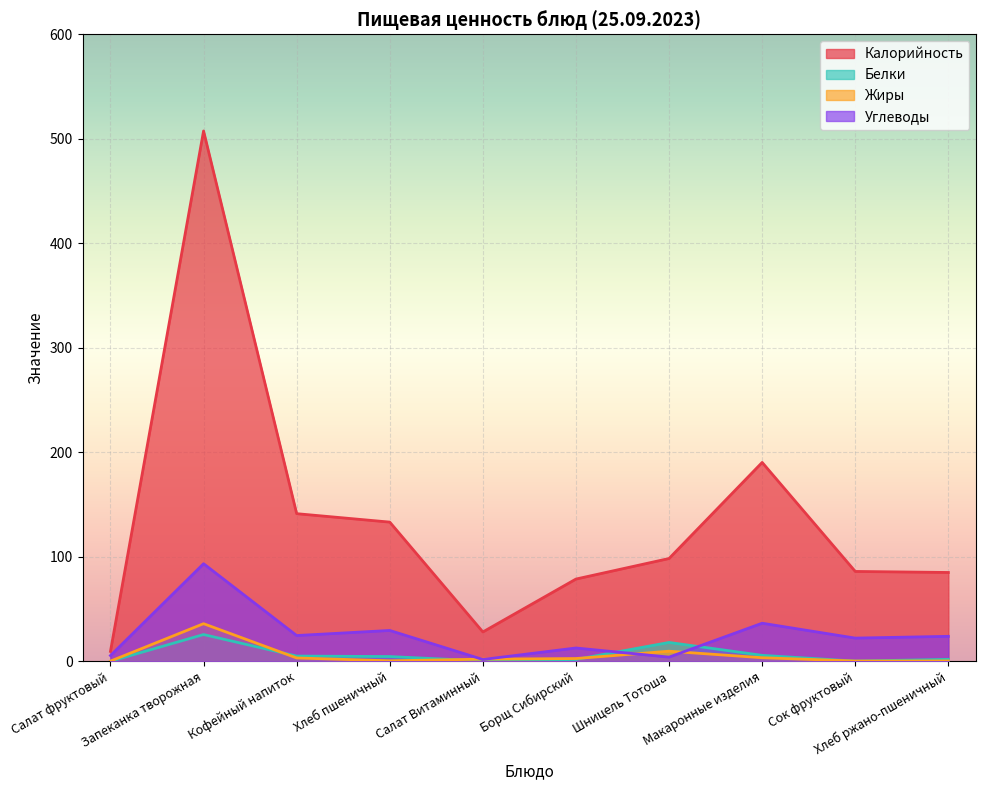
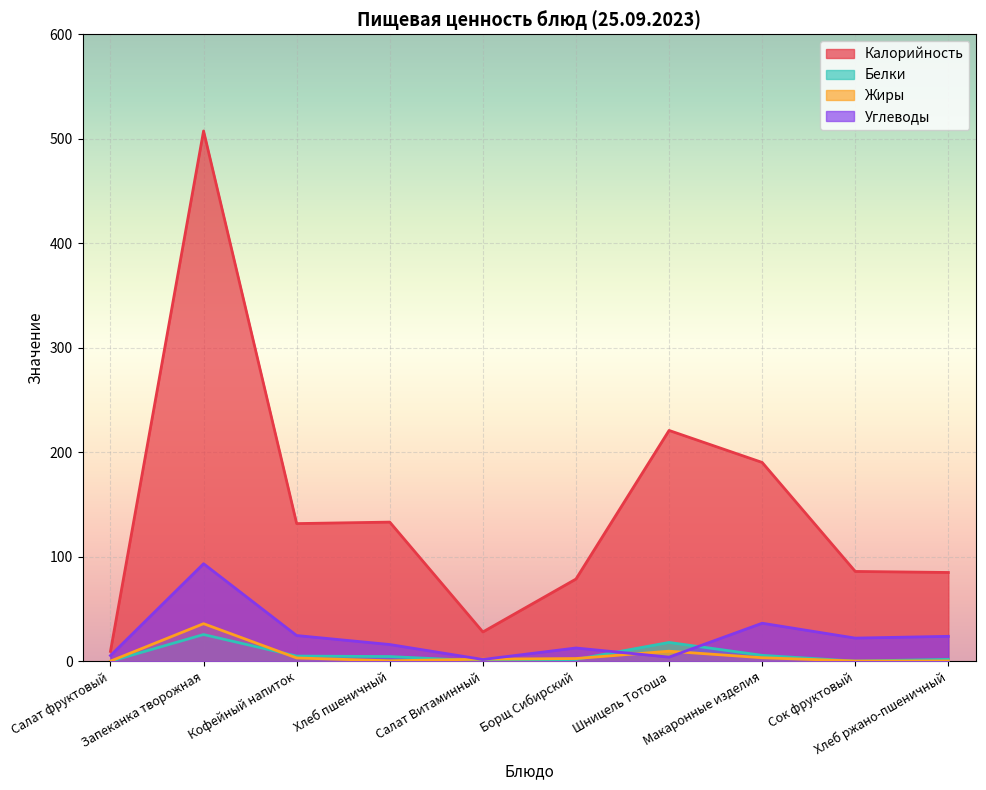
  {
    "Калорийность": {
      "Салат фруктовый": 10,
      "Запеканка творожная": 508,
-     "Кофейный напиток": 141,
+     "Кофейный напиток": 132,
      "Хлеб пшеничный": 133,
      "Салат Витаминный": 28,
      "Борщ Сибирский": 79,
-     "Шницель Тотоша": 98,
+     "Шницель Тотоша": 221,
      "Макаронные изделия": 190,
      "Сок фруктовый": 86,
      "Хлеб ржано-пшеничный": 85
    },
    "Белки": {
      "Запеканка творожная": 26,
      "Хлеб пшеничный": 5,
      "Шницель Тотоша": 18
    },
    "Жиры": {
      "Запеканка творожная": 36,
      "Хлеб пшеничный": 0,
      "Шницель Тотоша": 10
    },
    "Углеводы": {
      "Салат фруктовый": 6,
      "Запеканка творожная": 93,
      "Кофейный напиток": 25,
-     "Хлеб пшеничный": 30,
+     "Хлеб пшеничный": 16,
      "Борщ Сибирский": 13,
      "Шницель Тотоша": 4,
      "Макаронные изделия": 36,
      "Сок фруктовый": 22,
      "Хлеб ржано-пшеничный": 24
    }
  }
